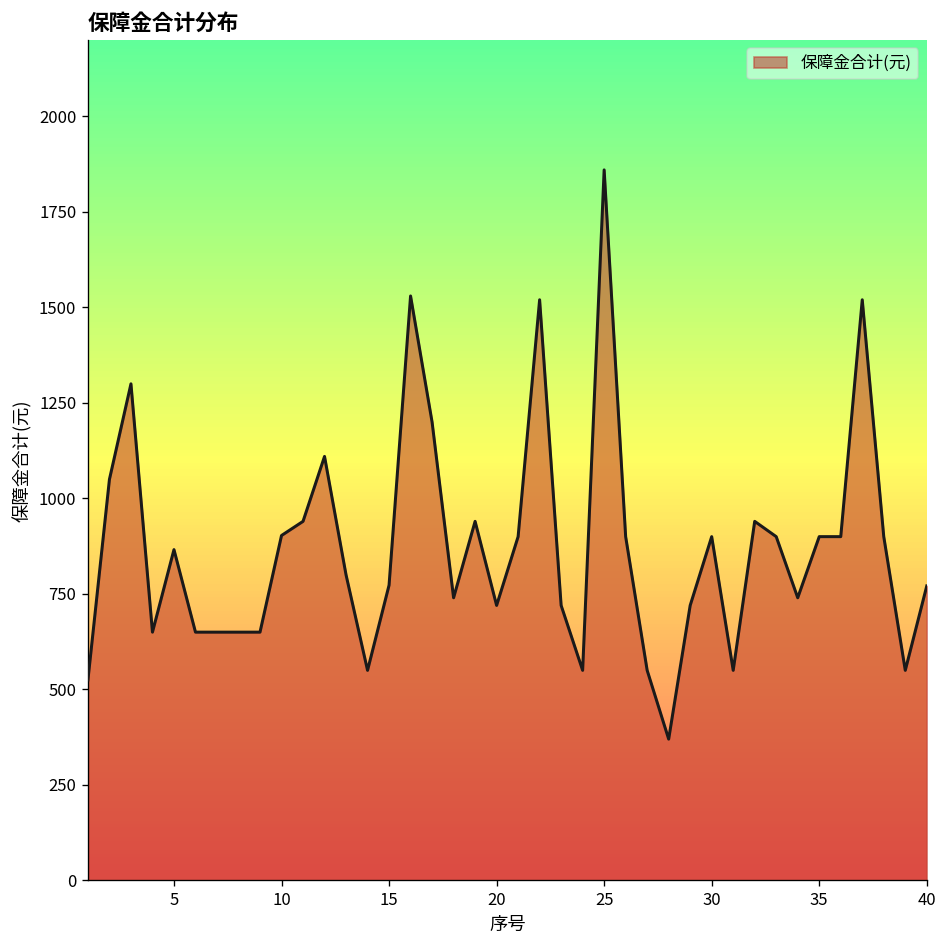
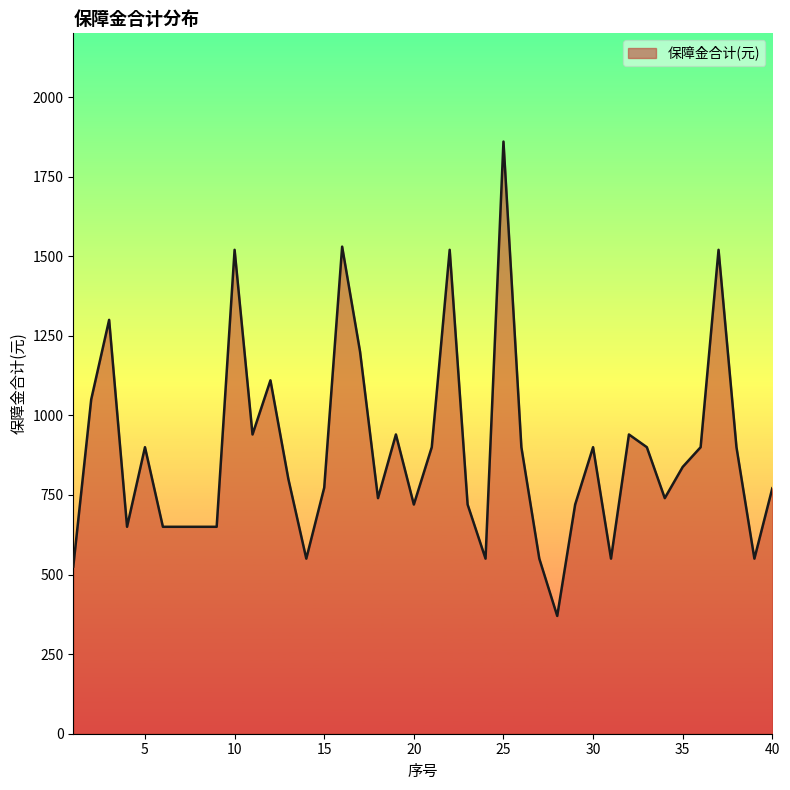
  {
-   "5": 870,
-   "10": 900,
+   "5": 900,
+   "10": 1520,
    "15": 770,
    "20": 720,
    "25": 1860,
    "30": 900,
-   "35": 900,
+   "35": 840,
    "40": 770
  }
